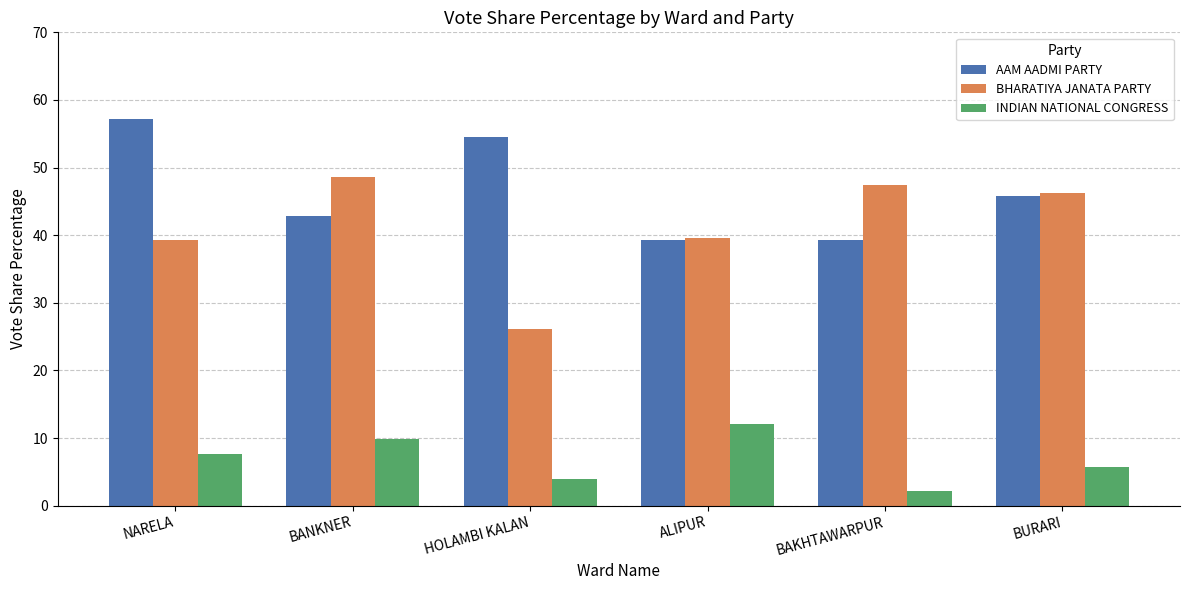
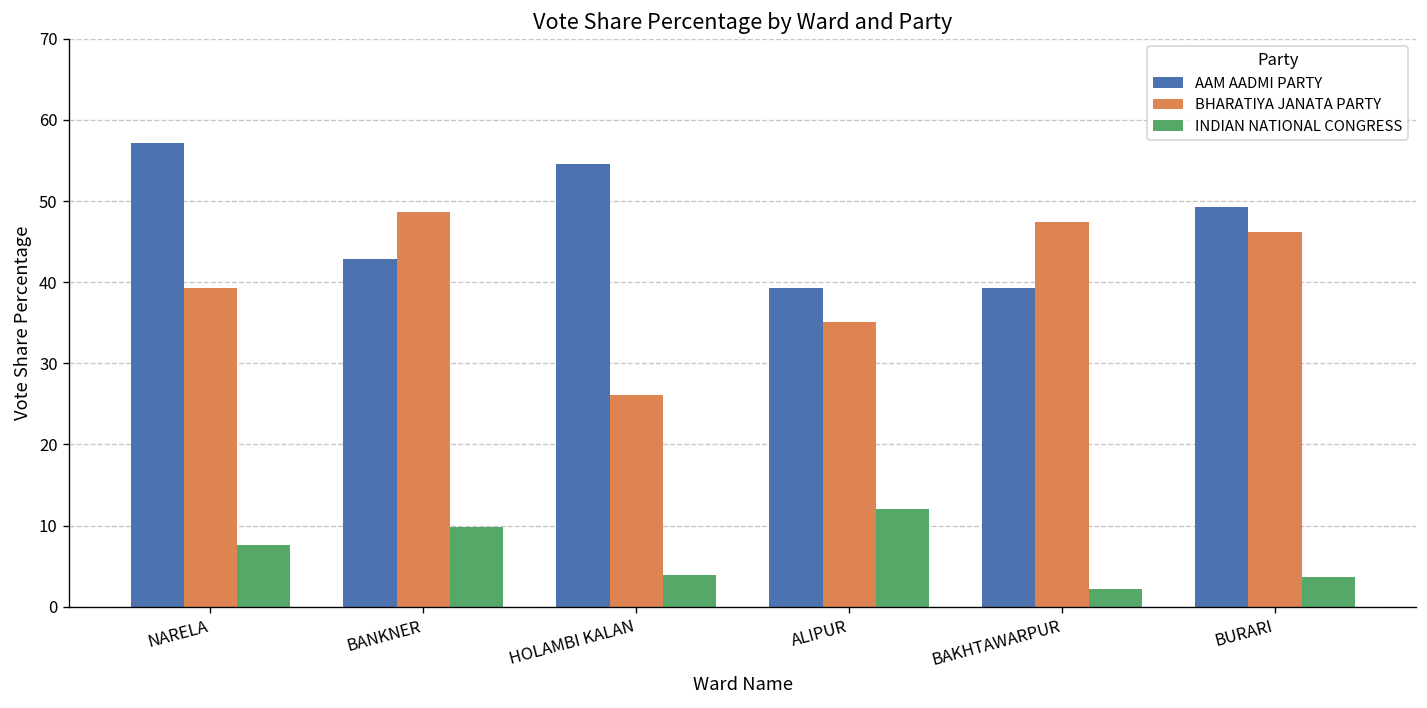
  {
    "AAM AADMI PARTY": {
      "NARELA": 57,
      "BANKNER": 43,
      "HOLAMBI KALAN": 55,
      "ALIPUR": 39,
      "BAKHTAWARPUR": 39,
-     "BURARI": 46
+     "BURARI": 49
    },
    "BHARATIYA JANATA PARTY": {
      "NARELA": 39,
      "BANKNER": 49,
      "HOLAMBI KALAN": 26,
-     "ALIPUR": 40,
+     "ALIPUR": 35,
      "BAKHTAWARPUR": 47,
      "BURARI": 46
    },
    "INDIAN NATIONAL CONGRESS": {
      "NARELA": 8,
      "BANKNER": 10,
      "HOLAMBI KALAN": 4,
      "ALIPUR": 12,
      "BAKHTAWARPUR": 2,
-     "BURARI": 6
+     "BURARI": 4
    }
  }
